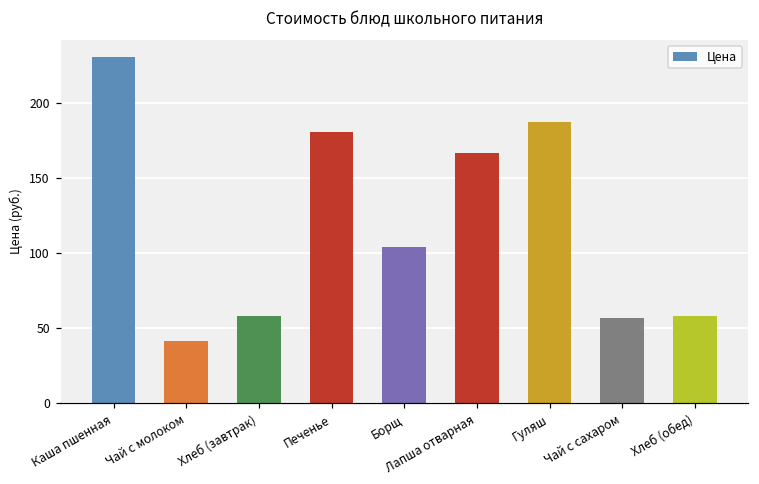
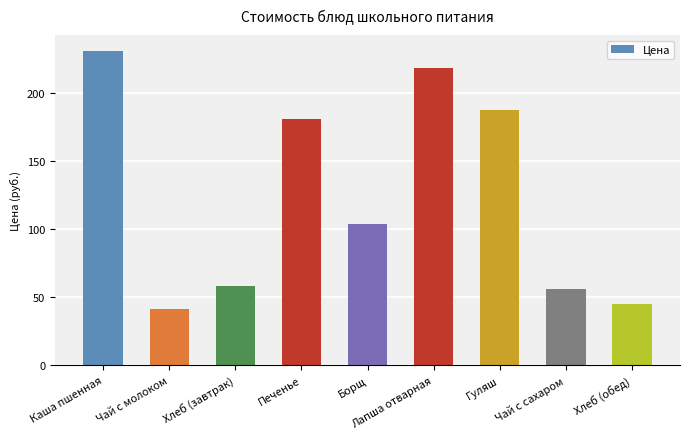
  {
    "Каша пшенная": 231,
    "Чай с молоком": 41,
    "Хлеб (завтрак)": 58,
    "Печенье": 181,
    "Борщ": 104,
-   "Лапша отварная": 167,
+   "Лапша отварная": 218,
    "Гуляш": 188,
    "Чай с сахаром": 56,
-   "Хлеб (обед)": 58
+   "Хлеб (обед)": 45
  }
